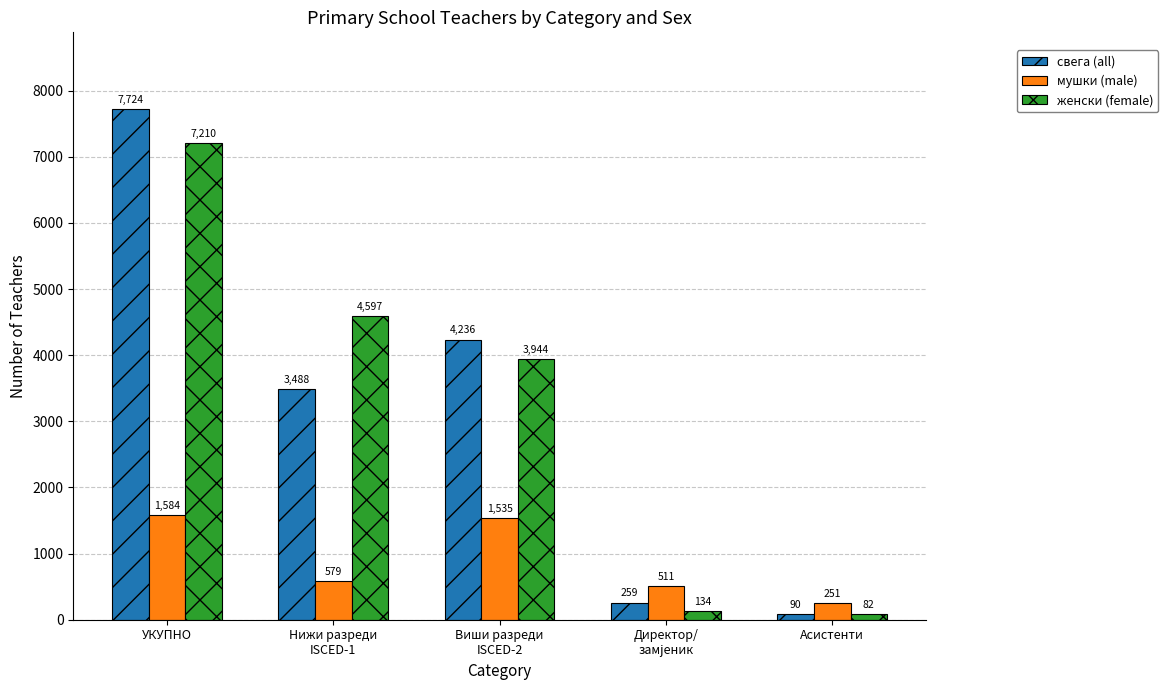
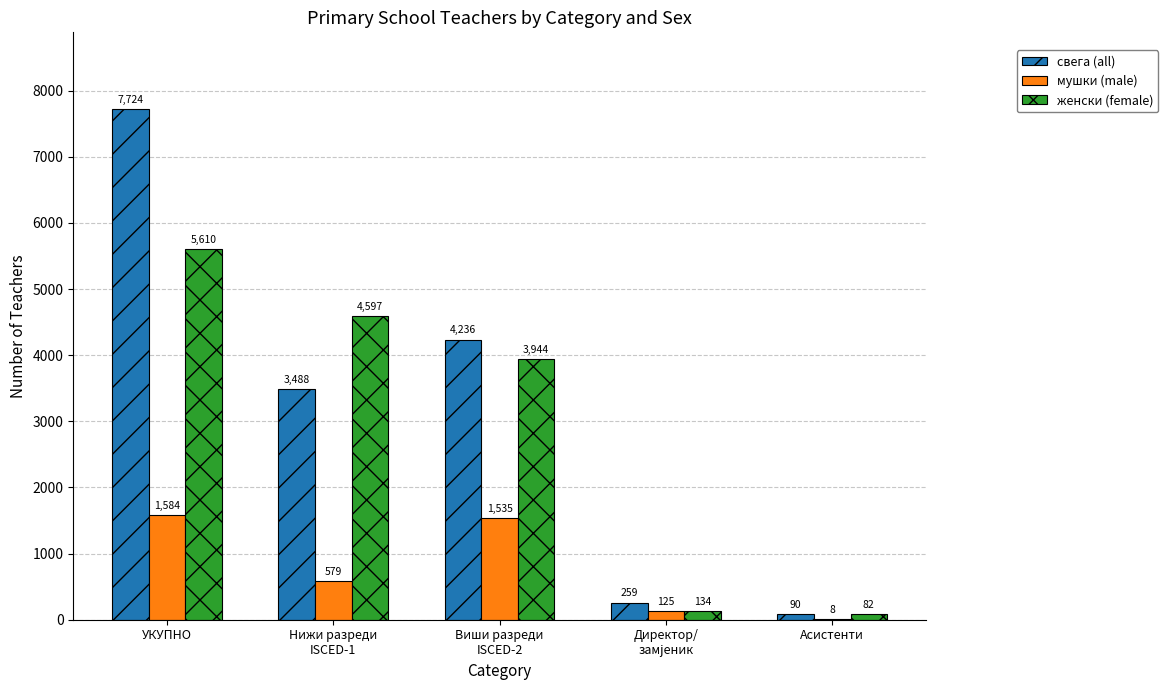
  {
    "свега (all)": {
      "УКУПНО": "7,724",
      "Нижи разреди ISCED-1": "3,488",
      "Виши разреди ISCED-2": "4,236",
      "Директор/ замјеник": "259",
      "Асистенти": "90"
    },
    "мушки (male)": {
      "УКУПНО": "1,584",
      "Нижи разреди ISCED-1": "579",
      "Виши разреди ISCED-2": "1,535",
-     "Директор/ замјеник": "511",
-     "Асистенти": "251"
+     "Директор/ замјеник": "125",
+     "Асистенти": "8"
    },
    "женски (female)": {
-     "УКУПНО": "7,210",
+     "УКУПНО": "5,610",
      "Нижи разреди ISCED-1": "4,597",
      "Виши разреди ISCED-2": "3,944",
      "Директор/ замјеник": "134",
      "Асистенти": "82"
    }
  }
